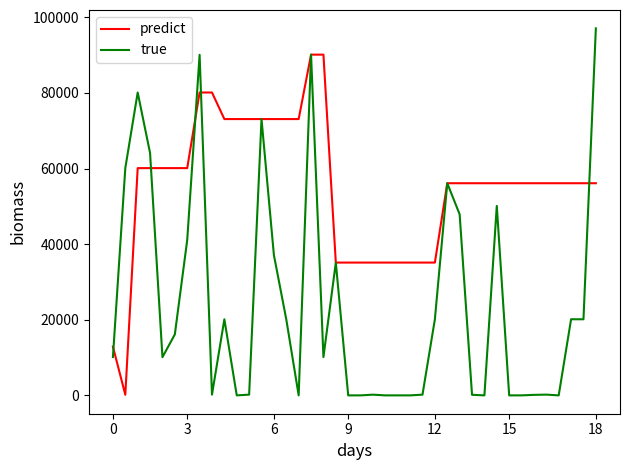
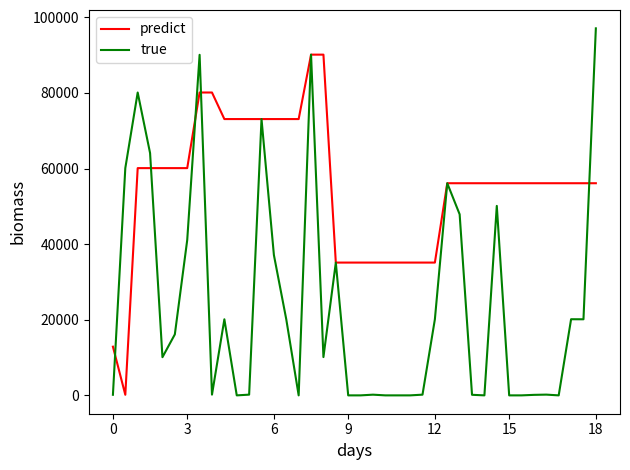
  {
    "predict": {
      "0": 13000,
      "6": 73000
    },
    "true": {
-     "0": 10000,
+     "0": 0,
      "6": 37000
    }
  }
